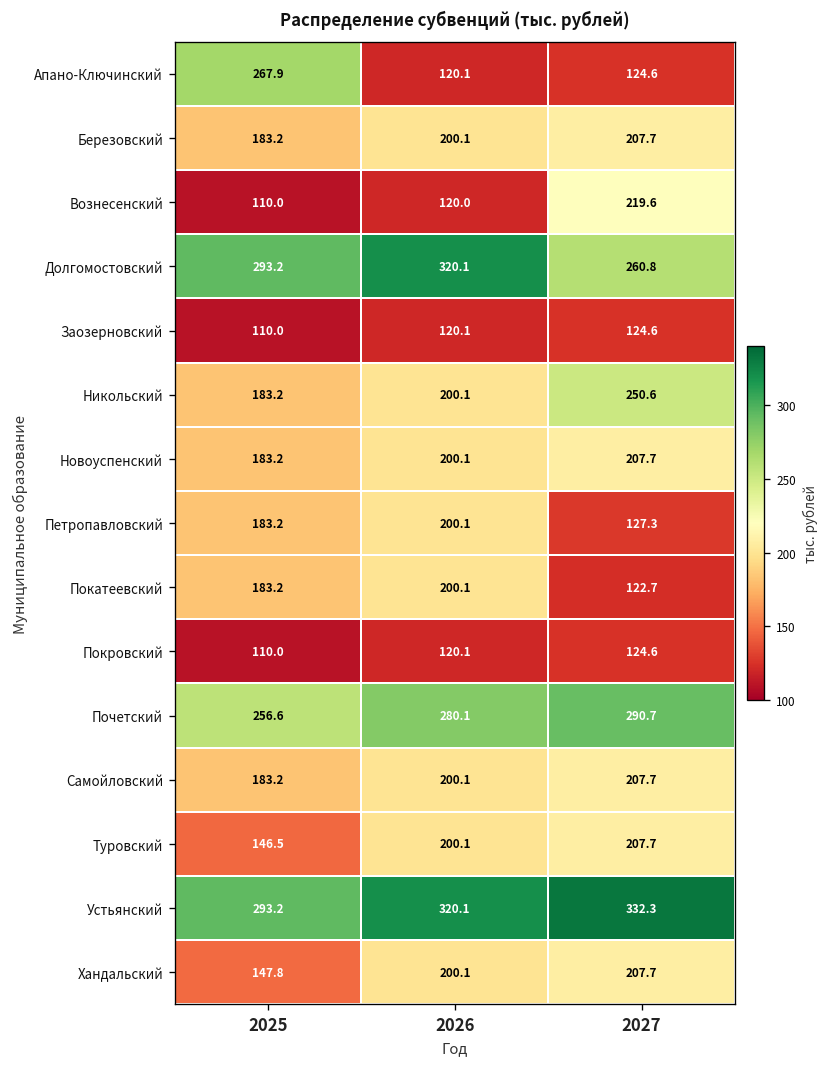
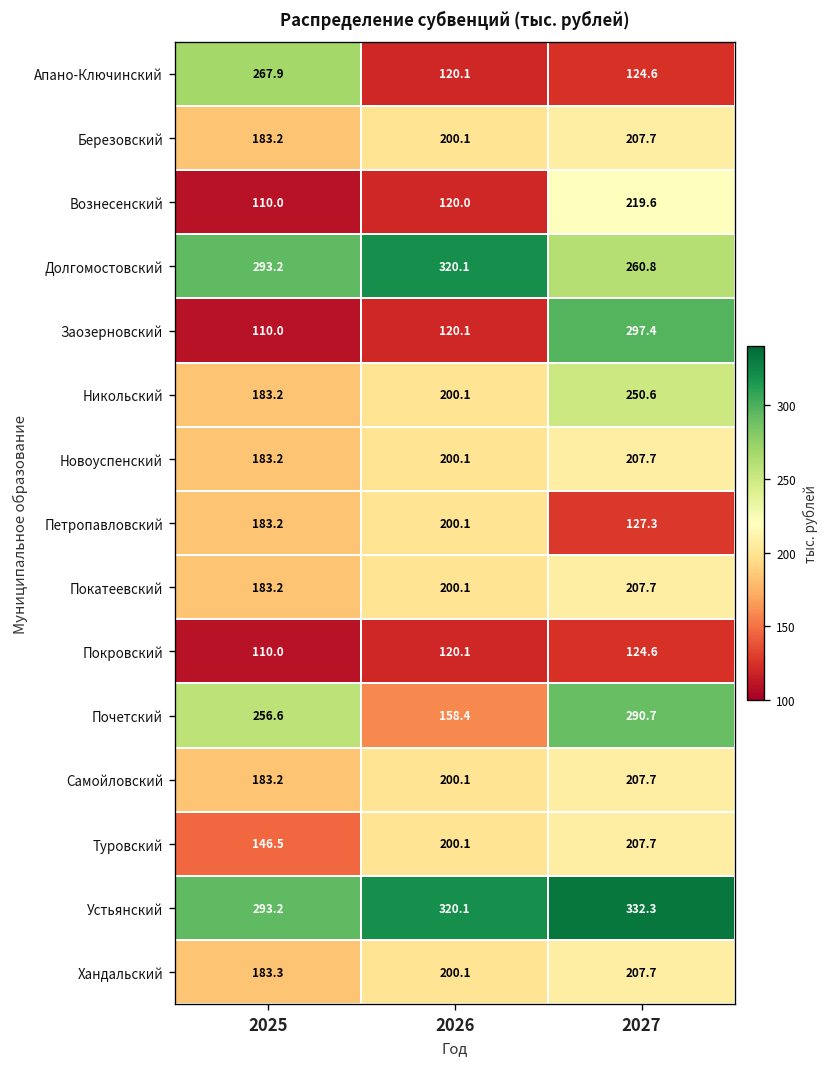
  {
    "Апано-Ключинский": {
      "2025": 267.9,
      "2026": 120.1,
      "2027": 124.6
    },
    "Березовский": {
      "2025": 183.2,
      "2026": 200.1,
      "2027": 207.7
    },
    "Вознесенский": {
      "2025": 110.0,
      "2026": 120.0,
      "2027": 219.6
    },
    "Долгомостовский": {
      "2025": 293.2,
      "2026": 320.1,
      "2027": 260.8
    },
    "Заозерновский": {
      "2025": 110.0,
      "2026": 120.1,
-     "2027": 124.6
+     "2027": 297.4
    },
    "Никольский": {
      "2025": 183.2,
      "2026": 200.1,
      "2027": 250.6
    },
    "Новоуспенский": {
      "2025": 183.2,
      "2026": 200.1,
      "2027": 207.7
    },
    "Петропавловский": {
      "2025": 183.2,
      "2026": 200.1,
      "2027": 127.3
    },
    "Покатеевский": {
      "2025": 183.2,
      "2026": 200.1,
-     "2027": 122.7
+     "2027": 207.7
    },
    "Покровский": {
      "2025": 110.0,
      "2026": 120.1,
      "2027": 124.6
    },
    "Почетский": {
      "2025": 256.6,
-     "2026": 280.1,
+     "2026": 158.4,
      "2027": 290.7
    },
    "Самойловский": {
      "2025": 183.2,
      "2026": 200.1,
      "2027": 207.7
    },
    "Туровский": {
      "2025": 146.5,
      "2026": 200.1,
      "2027": 207.7
    },
    "Устьянский": {
      "2025": 293.2,
      "2026": 320.1,
      "2027": 332.3
    },
    "Хандальский": {
-     "2025": 147.8,
+     "2025": 183.3,
      "2026": 200.1,
      "2027": 207.7
    }
  }
